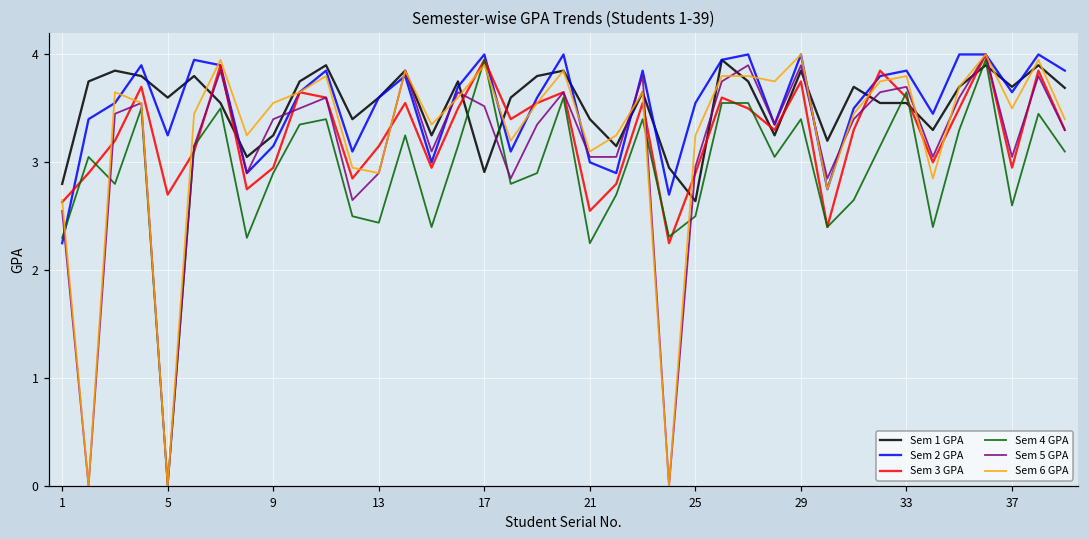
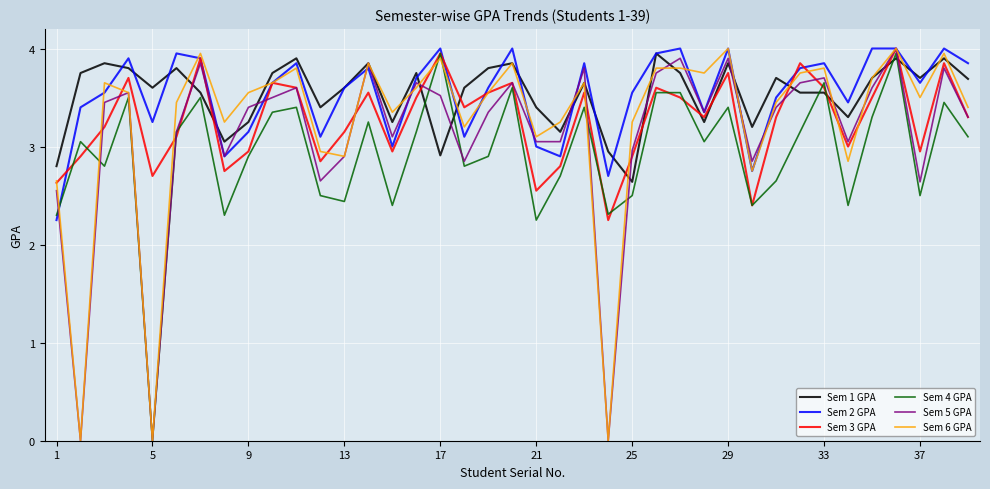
  {
    "Sem 1 GPA": {
      "1": 2.8,
      "5": 3.6,
      "9": 3.3,
      "17": 2.9,
      "21": 3.4,
      "25": 2.6,
      "29": 3.9,
      "33": 3.6,
      "37": 3.7
    },
    "Sem 2 GPA": {
      "1": 2.3,
      "5": 3.3,
      "9": 3.2,
      "17": 4.0,
      "21": 3.0,
      "25": 3.6,
      "33": 3.9,
      "37": 3.7
    },
    "Sem 3 GPA": {
      "5": 2.7,
      "9": 3.0,
      "13": 3.2,
      "21": 2.6,
      "25": 2.9,
      "29": 3.8,
      "33": 3.6,
      "37": 3.0
    },
    "Sem 4 GPA": {
      "1": 2.3,
      "9": 2.9,
      "13": 2.4,
      "21": 2.3,
      "25": 2.5,
      "29": 3.4,
      "33": 3.7,
-     "37": 2.6
+     "37": 2.5
    },
    "Sem 5 GPA": {
      "1": 2.6,
      "9": 3.4,
      "17": 3.5,
      "21": 3.1,
      "25": 3.0,
      "29": 3.9,
      "33": 3.7,
-     "37": 3.1
+     "37": 2.6
    },
    "Sem 6 GPA": {
      "9": 3.6,
      "17": 3.9,
      "21": 3.1,
      "25": 3.3,
      "33": 3.8,
      "37": 3.5
    }
  }
